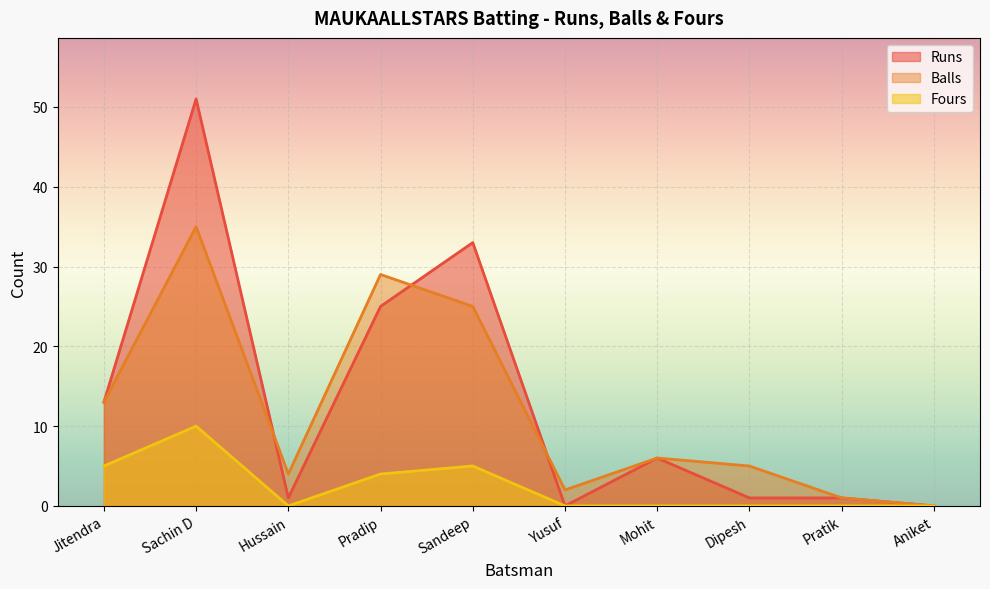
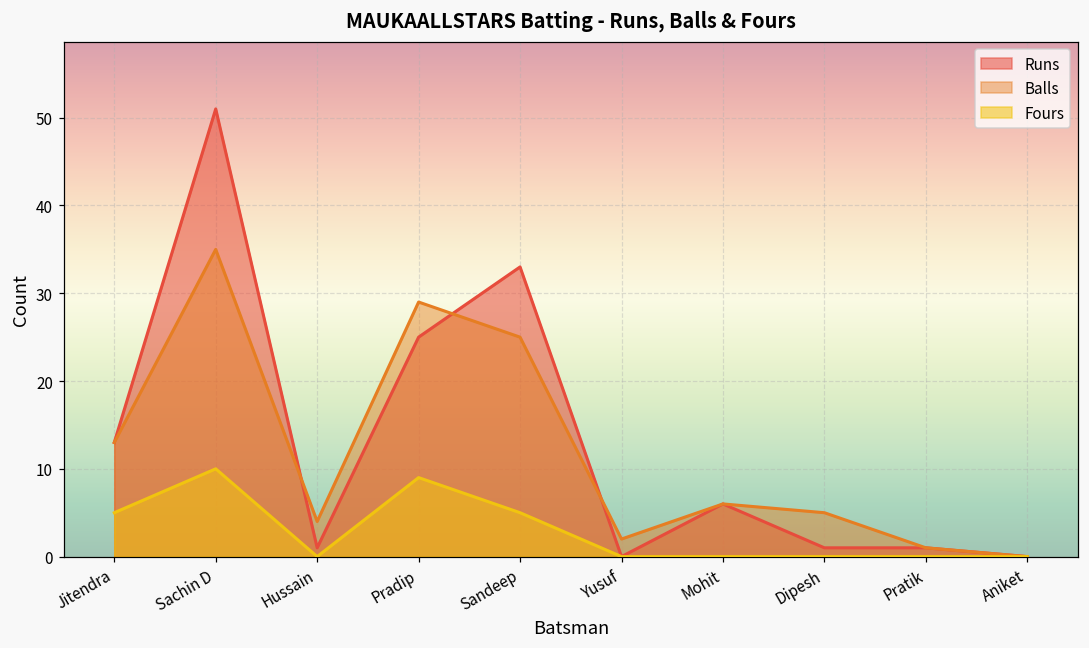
  {
    "Fours": {
      "Jitendra": 5,
      "Sachin D": 10,
      "Hussain": 0,
-     "Pradip": 4,
+     "Pradip": 9,
      "Sandeep": 5,
      "Mohit": 0,
      "Dipesh": 0,
      "Pratik": 0
    }
  }
